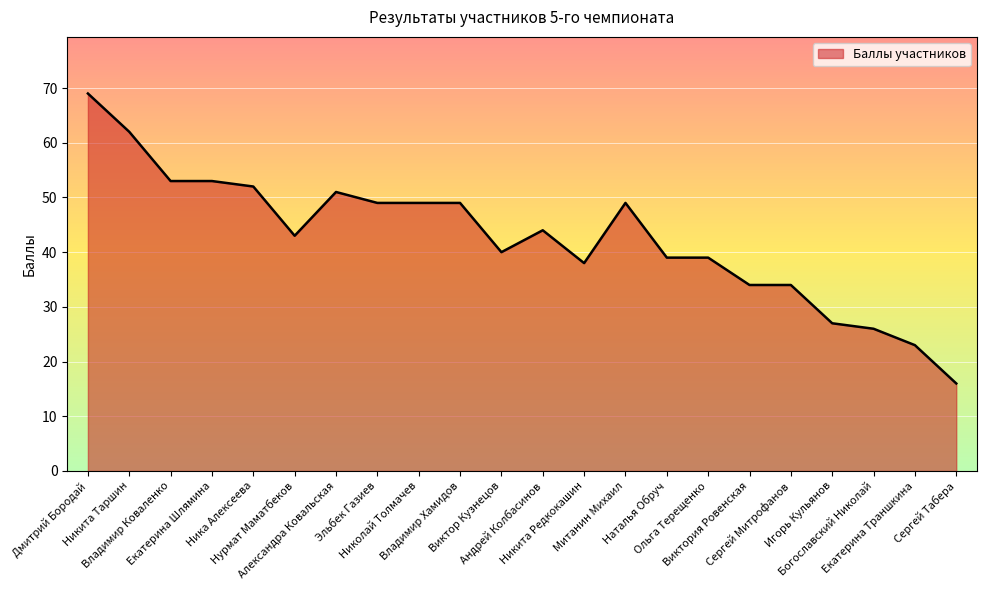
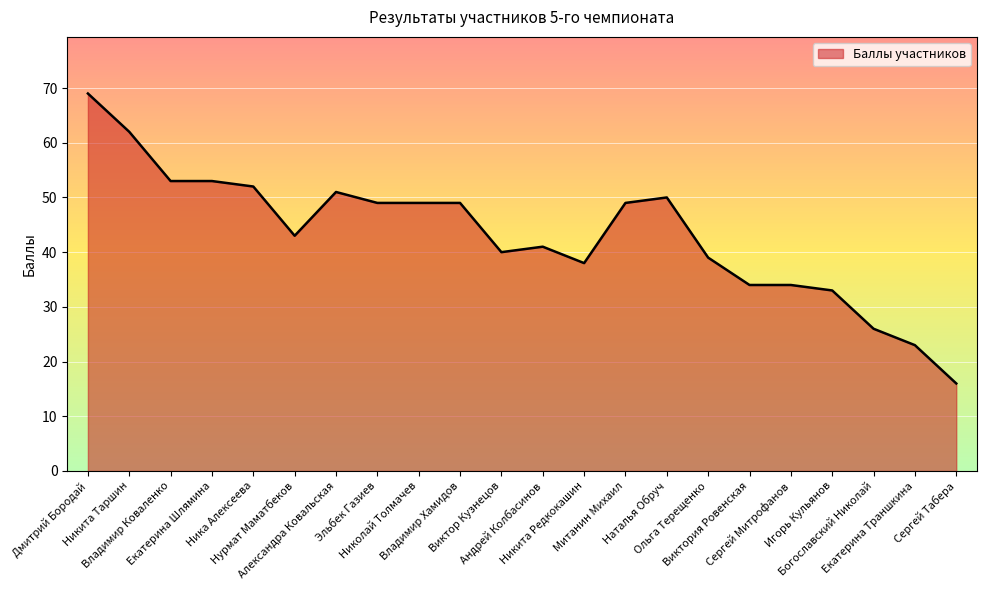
  {
    "Дмитрий Бородай": 69,
    "Никита Таршин": 62,
    "Владимир Коваленко": 53,
    "Екатерина Шлямина": 53,
    "Ника Алексеева": 52,
    "Нурмат Маматбеков": 43,
    "Александра Ковальская": 51,
    "Эльбек Газиев": 49,
    "Николай Толмачев": 49,
    "Владимир Хамидов": 49,
    "Виктор Кузнецов": 40,
-   "Андрей Колбасинов": 44,
+   "Андрей Колбасинов": 41,
    "Никита Редкокашин": 38,
    "Митанин Михаил": 49,
-   "Наталья Обруч": 39,
+   "Наталья Обруч": 50,
    "Ольга Терещенко": 39,
    "Виктория Ровенская": 34,
    "Сергей Митрофанов": 34,
-   "Игорь Кульянов": 27,
+   "Игорь Кульянов": 33,
    "Богославский Николай": 26,
    "Екатерина Траншкина": 23,
    "Сергей Табера": 16
  }
